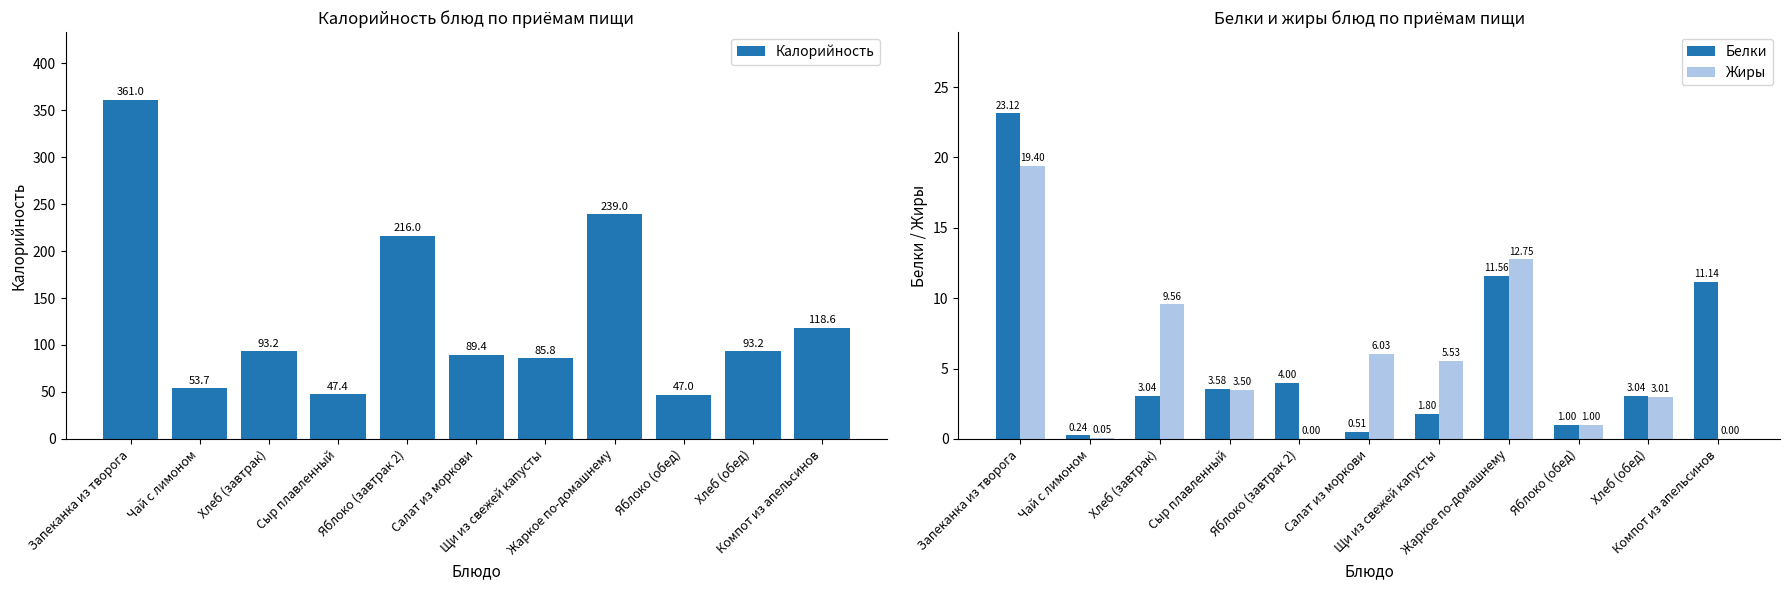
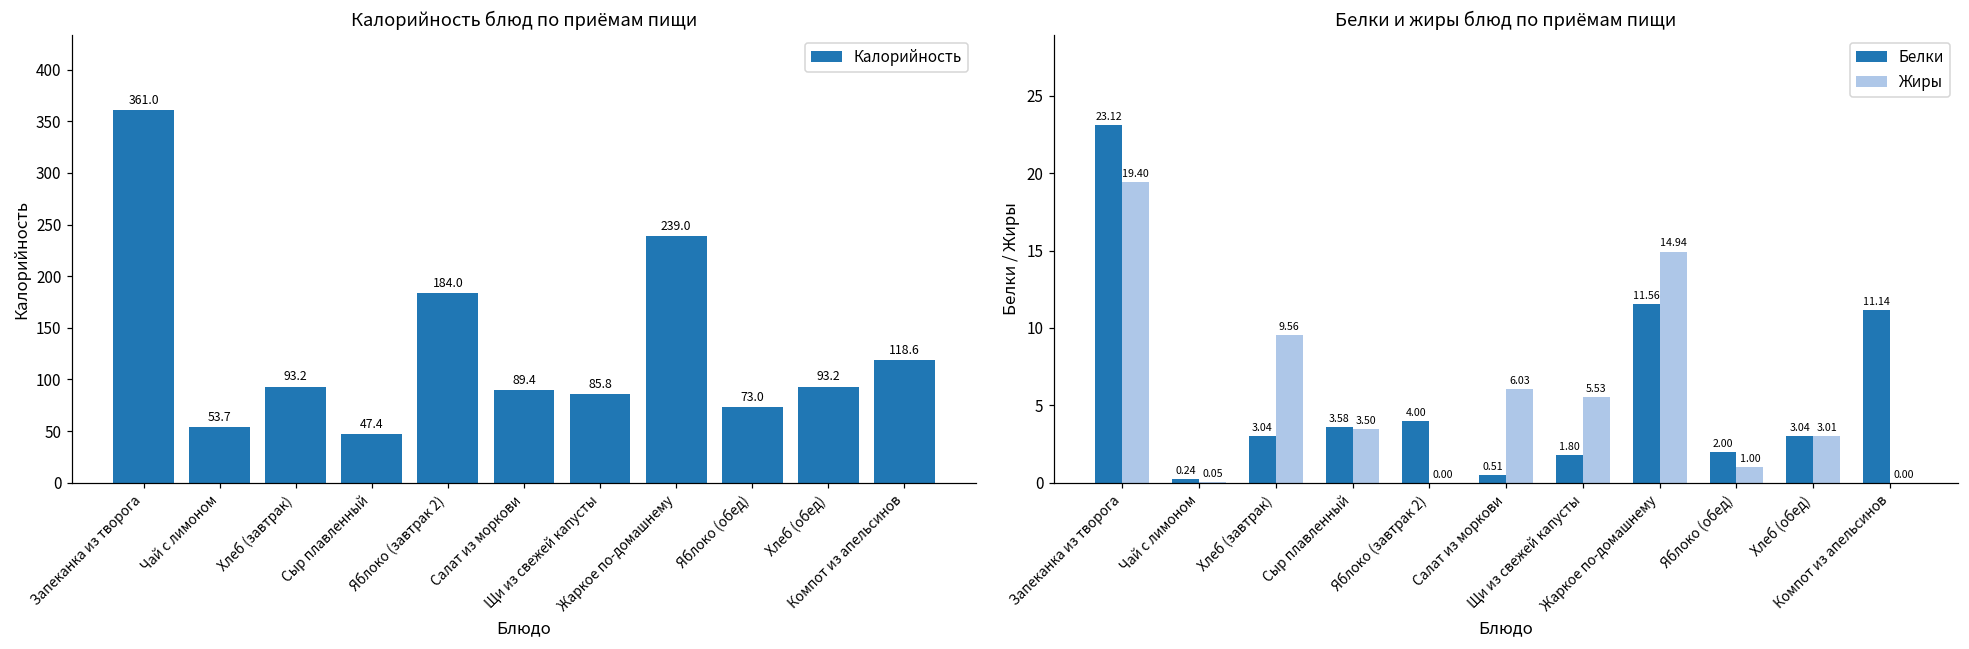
  {
    "Калорийность блюд по приёмам пищи": {
      "Запеканка из творога": 361.0,
      "Чай с лимоном": 53.7,
      "Хлеб (завтрак)": 93.2,
      "Сыр плавленный": 47.4,
-     "Яблоко (завтрак 2)": 216.0,
+     "Яблоко (завтрак 2)": 184.0,
      "Салат из моркови": 89.4,
      "Щи из свежей капусты": 85.8,
      "Жаркое по-домашнему": 239.0,
-     "Яблоко (обед)": 47.0,
+     "Яблоко (обед)": 73.0,
      "Хлеб (обед)": 93.2,
      "Компот из апельсинов": 118.6
    },
    "Белки и жиры блюд по приёмам пищи": {
      "Белки": {
        "Запеканка из творога": 23.12,
        "Чай с лимоном": 0.24,
        "Хлеб (завтрак)": 3.04,
        "Сыр плавленный": 3.58,
        "Яблоко (завтрак 2)": 4.00,
        "Салат из моркови": 0.51,
        "Щи из свежей капусты": 1.80,
        "Жаркое по-домашнему": 11.56,
-       "Яблоко (обед)": 1.00,
+       "Яблоко (обед)": 2.00,
        "Хлеб (обед)": 3.04,
        "Компот из апельсинов": 11.14
      },
      "Жиры": {
        "Запеканка из творога": 19.40,
        "Чай с лимоном": 0.05,
        "Хлеб (завтрак)": 9.56,
        "Сыр плавленный": 3.50,
        "Яблоко (завтрак 2)": 0.00,
        "Салат из моркови": 6.03,
        "Щи из свежей капусты": 5.53,
-       "Жаркое по-домашнему": 12.75,
+       "Жаркое по-домашнему": 14.94,
        "Яблоко (обед)": 1.00,
        "Хлеб (обед)": 3.01,
        "Компот из апельсинов": 0.00
      }
    }
  }
